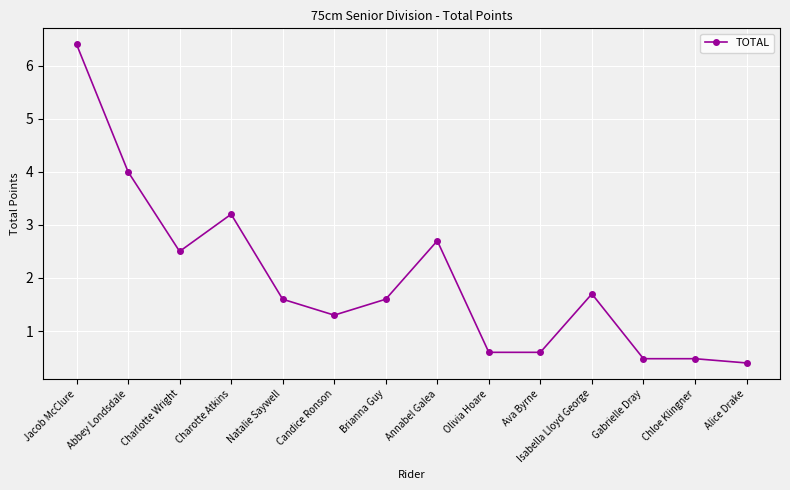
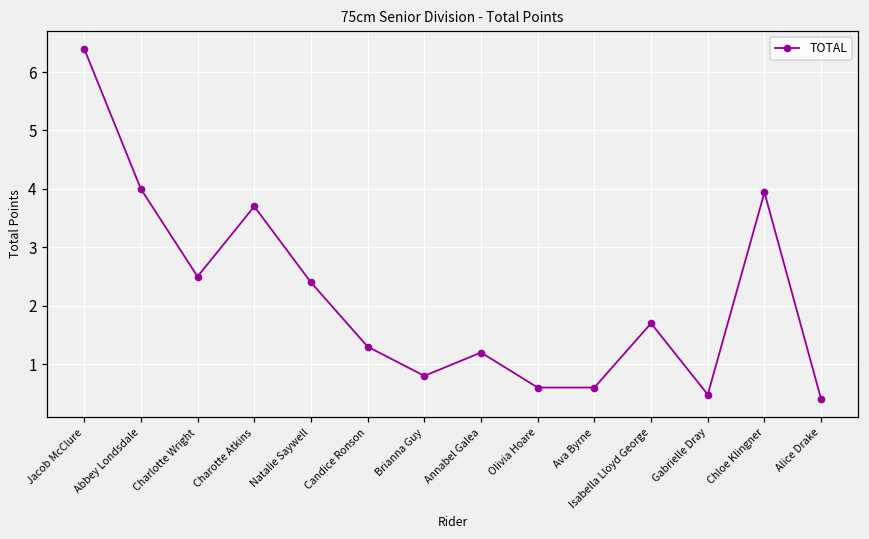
  {
    "Jacob McClure": 6.4,
    "Abbey Londsdale": 4.0,
    "Charlotte Wright": 2.5,
-   "Charotte Atkins": 3.2,
-   "Natalie Saywell": 1.6,
+   "Charotte Atkins": 3.7,
+   "Natalie Saywell": 2.4,
    "Candice Ronson": 1.3,
-   "Brianna Guy": 1.6,
-   "Annabel Galea": 2.7,
+   "Brianna Guy": 0.8,
+   "Annabel Galea": 1.2,
    "Olivia Hoare": 0.6,
    "Ava Byrne": 0.6,
    "Isabella Lloyd George": 1.7,
    "Gabrielle Dray": 0.5,
-   "Chloe Klingner": 0.5,
+   "Chloe Klingner": 3.9,
    "Alice Drake": 0.4
  }
